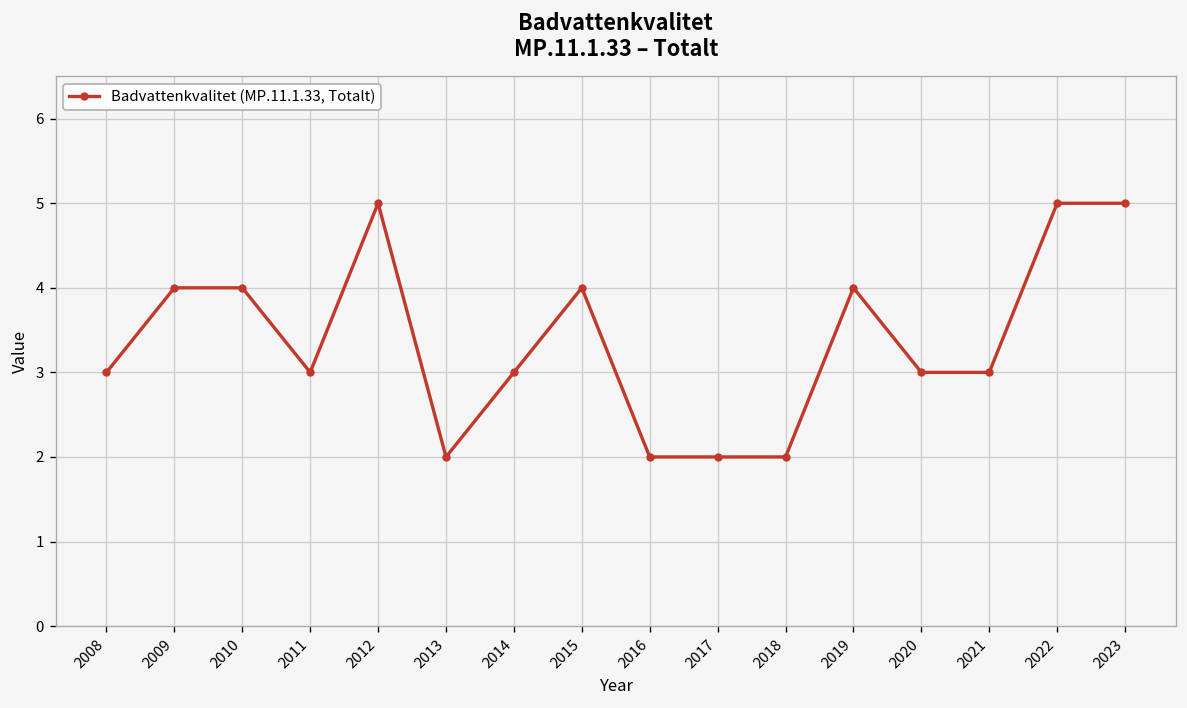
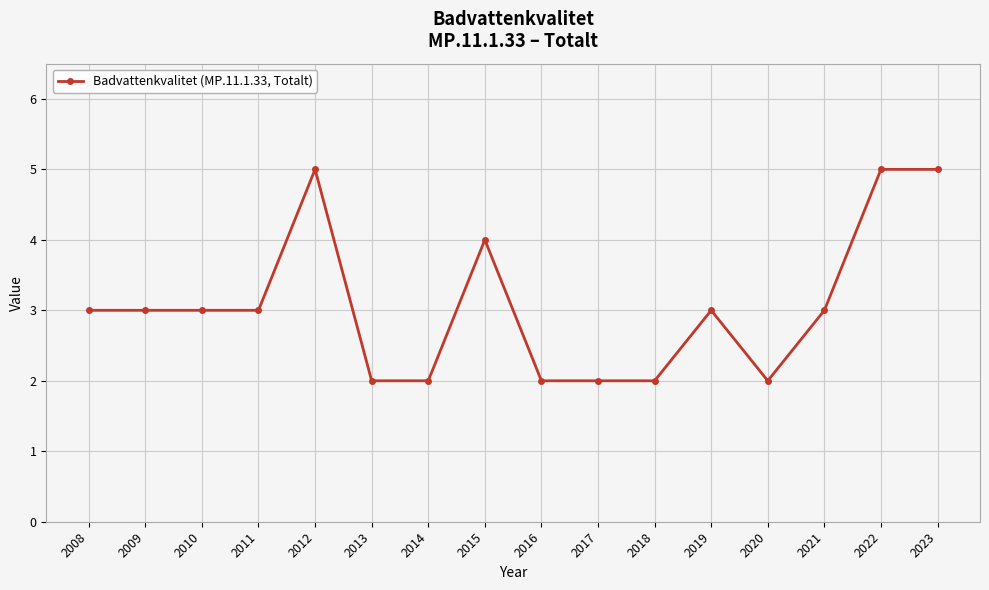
  {
    "2008": 3,
-   "2009": 4,
-   "2010": 4,
+   "2009": 3,
+   "2010": 3,
    "2011": 3,
    "2012": 5,
    "2013": 2,
-   "2014": 3,
+   "2014": 2,
    "2015": 4,
    "2016": 2,
    "2017": 2,
    "2018": 2,
-   "2019": 4,
-   "2020": 3,
+   "2019": 3,
+   "2020": 2,
    "2021": 3,
    "2022": 5,
    "2023": 5
  }
